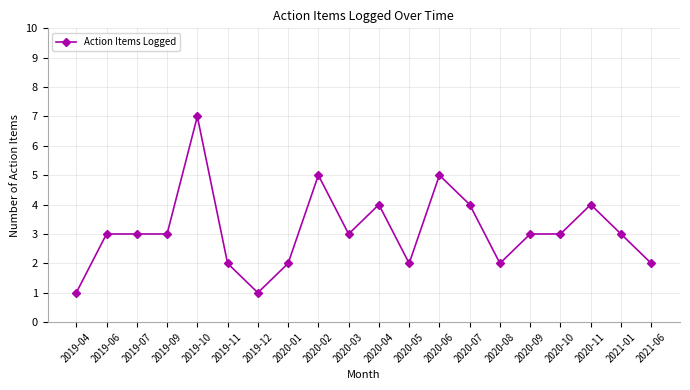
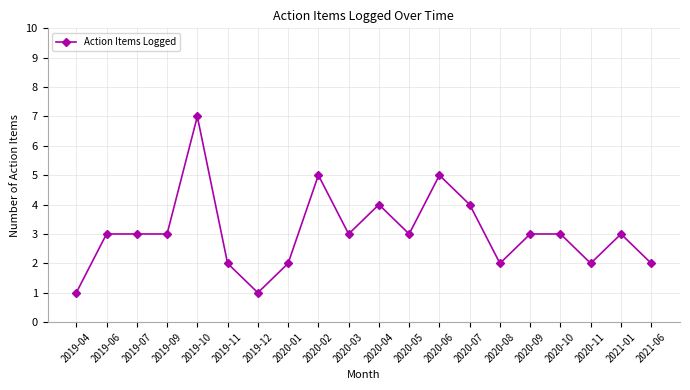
  {
    "2019-04": 1,
    "2019-06": 3,
    "2019-07": 3,
    "2019-09": 3,
    "2019-10": 7,
    "2019-11": 2,
    "2019-12": 1,
    "2020-01": 2,
    "2020-02": 5,
    "2020-03": 3,
    "2020-04": 4,
-   "2020-05": 2,
+   "2020-05": 3,
    "2020-06": 5,
    "2020-07": 4,
    "2020-08": 2,
    "2020-09": 3,
    "2020-10": 3,
-   "2020-11": 4,
+   "2020-11": 2,
    "2021-01": 3,
    "2021-06": 2
  }
